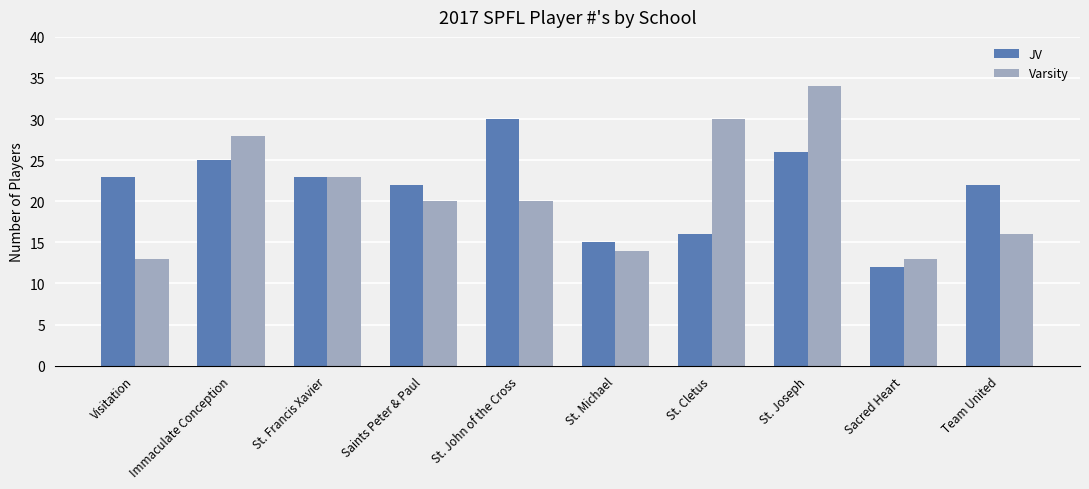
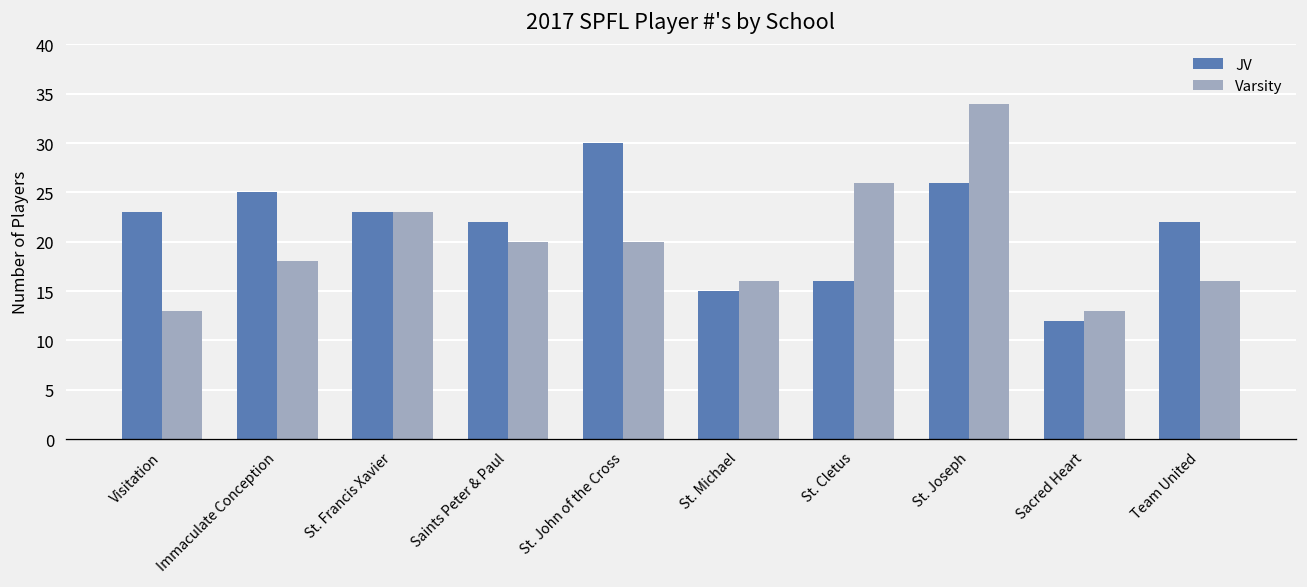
  {
    "JV": {
      "Visitation": 23,
      "Immaculate Conception": 25,
      "St. Francis Xavier": 23,
      "Saints Peter & Paul": 22,
      "St. John of the Cross": 30,
      "St. Michael": 15,
      "St. Cletus": 16,
      "St. Joseph": 26,
      "Sacred Heart": 12,
      "Team United": 22
    },
    "Varsity": {
      "Visitation": 13,
-     "Immaculate Conception": 28,
+     "Immaculate Conception": 18,
      "St. Francis Xavier": 23,
      "Saints Peter & Paul": 20,
      "St. John of the Cross": 20,
-     "St. Michael": 14,
-     "St. Cletus": 30,
+     "St. Michael": 16,
+     "St. Cletus": 26,
      "St. Joseph": 34,
      "Sacred Heart": 13,
      "Team United": 16
    }
  }
